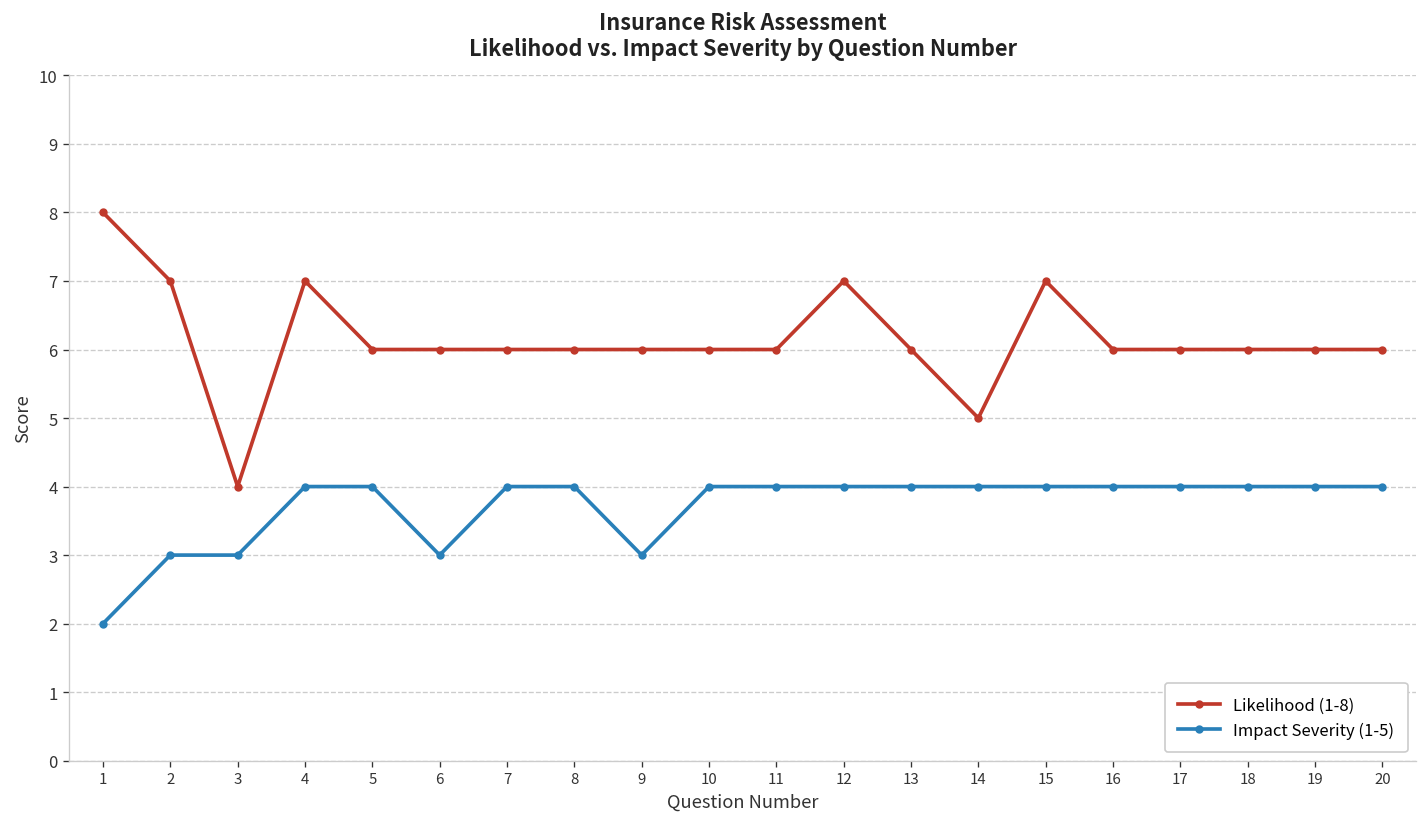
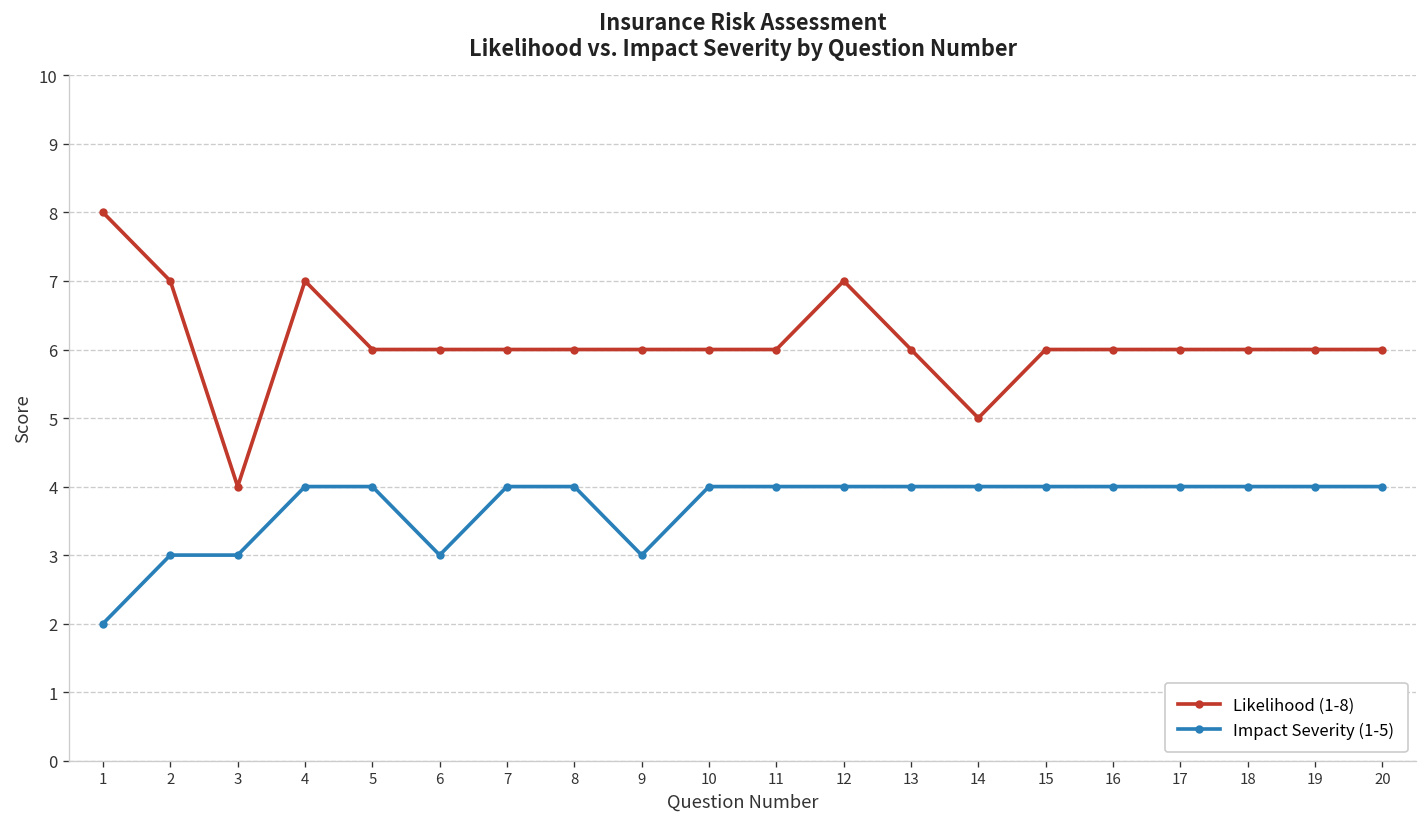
  {
    "Likelihood (1-8)": {
      "1": 8,
      "2": 7,
      "3": 4,
      "4": 7,
      "5": 6,
      "6": 6,
      "7": 6,
      "8": 6,
      "9": 6,
      "10": 6,
      "11": 6,
      "12": 7,
      "13": 6,
      "14": 5,
-     "15": 7,
+     "15": 6,
      "16": 6,
      "17": 6,
      "18": 6,
      "19": 6,
      "20": 6
    },
    "Impact Severity (1-5)": {
      "1": 2,
      "2": 3,
      "3": 3,
      "4": 4,
      "5": 4,
      "6": 3,
      "7": 4,
      "8": 4,
      "9": 3,
      "10": 4,
      "11": 4,
      "12": 4,
      "13": 4,
      "14": 4,
      "15": 4,
      "16": 4,
      "17": 4,
      "18": 4,
      "19": 4,
      "20": 4
    }
  }
